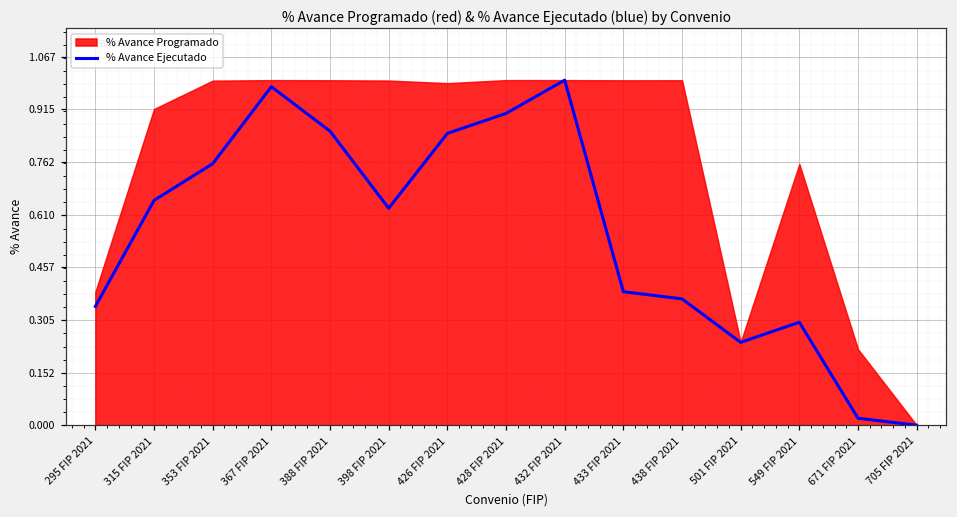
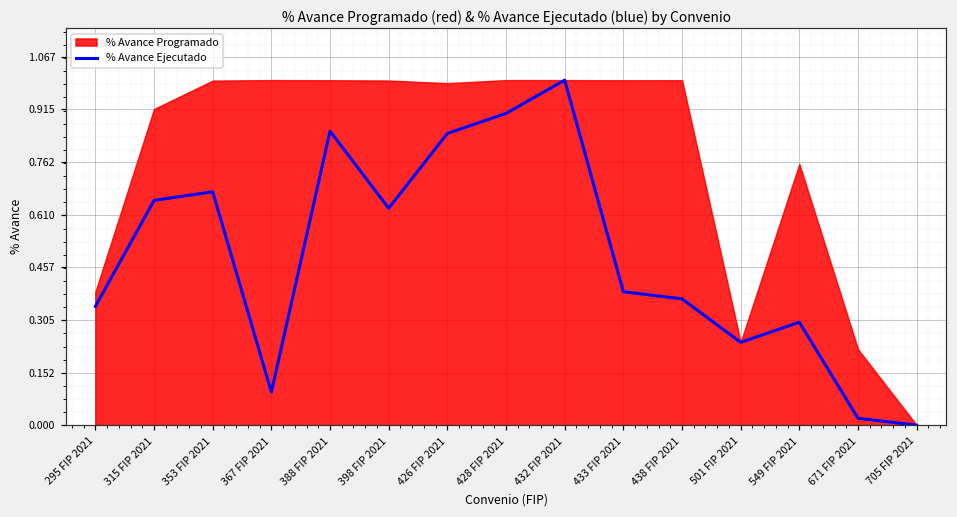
  {
    "% Avance Ejecutado": {
      "295 FIP 2021": 0.34,
      "315 FIP 2021": 0.65,
-     "353 FIP 2021": 0.76,
-     "367 FIP 2021": 0.98,
+     "353 FIP 2021": 0.68,
+     "367 FIP 2021": 0.10,
      "388 FIP 2021": 0.85,
      "398 FIP 2021": 0.63,
      "426 FIP 2021": 0.85,
      "428 FIP 2021": 0.90,
      "433 FIP 2021": 0.39,
      "438 FIP 2021": 0.37,
      "549 FIP 2021": 0.30,
      "671 FIP 2021": 0.02
    },
    "% Avance Programado": {
      "295 FIP 2021": 0.39,
      "315 FIP 2021": 0.92,
      "353 FIP 2021": 1.00,
      "367 FIP 2021": 1.00,
      "388 FIP 2021": 1.00,
      "398 FIP 2021": 1.00,
      "426 FIP 2021": 0.99,
      "428 FIP 2021": 1.00,
      "433 FIP 2021": 1.00,
      "438 FIP 2021": 1.00,
      "549 FIP 2021": 0.76,
      "671 FIP 2021": 0.22
    }
  }
